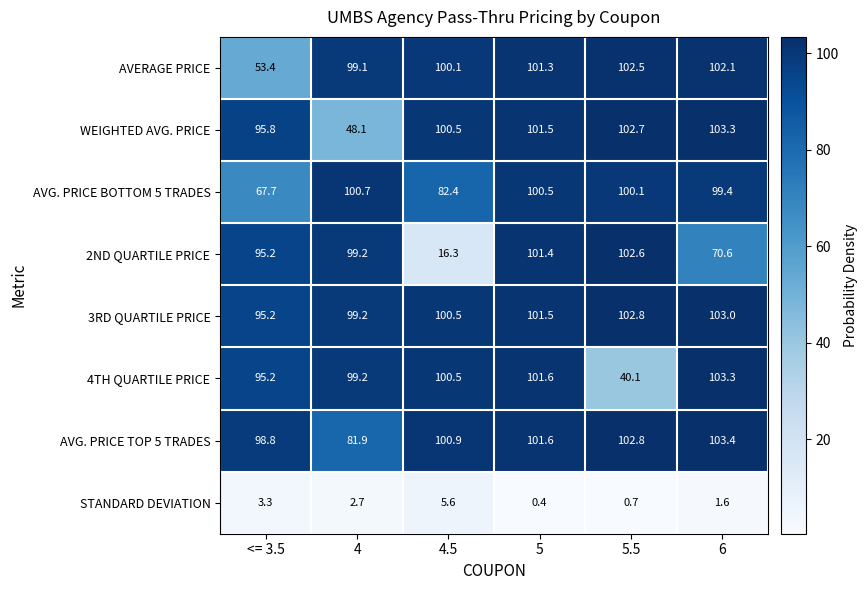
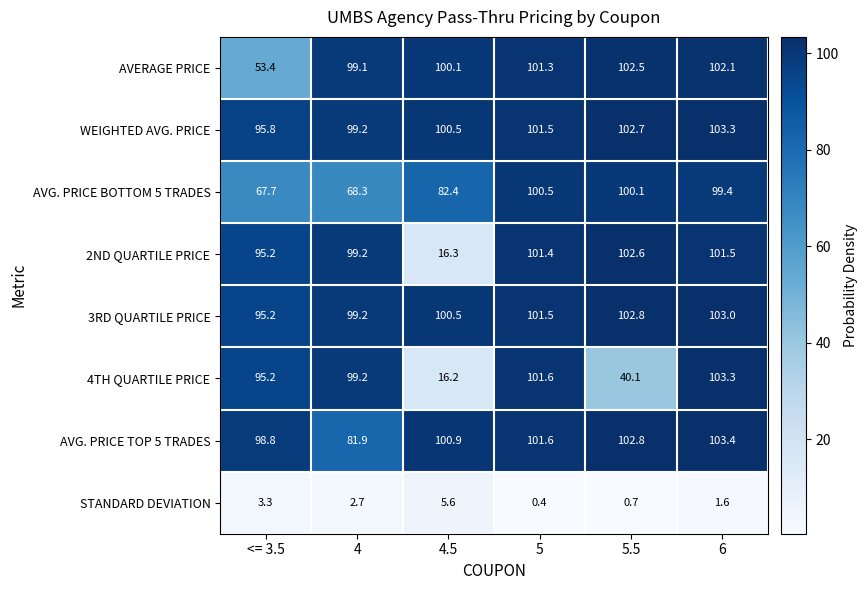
  {
    "AVERAGE PRICE": {
      "<= 3.5": 53.4,
      "4": 99.1,
      "4.5": 100.1,
      "5": 101.3,
      "5.5": 102.5,
      "6": 102.1
    },
    "WEIGHTED AVG. PRICE": {
      "<= 3.5": 95.8,
-     "4": 48.1,
+     "4": 99.2,
      "4.5": 100.5,
      "5": 101.5,
      "5.5": 102.7,
      "6": 103.3
    },
    "AVG. PRICE BOTTOM 5 TRADES": {
      "<= 3.5": 67.7,
-     "4": 100.7,
+     "4": 68.3,
      "4.5": 82.4,
      "5": 100.5,
      "5.5": 100.1,
      "6": 99.4
    },
    "2ND QUARTILE PRICE": {
      "<= 3.5": 95.2,
      "4": 99.2,
      "4.5": 16.3,
      "5": 101.4,
      "5.5": 102.6,
-     "6": 70.6
+     "6": 101.5
    },
    "3RD QUARTILE PRICE": {
      "<= 3.5": 95.2,
      "4": 99.2,
      "4.5": 100.5,
      "5": 101.5,
      "5.5": 102.8,
      "6": 103.0
    },
    "4TH QUARTILE PRICE": {
      "<= 3.5": 95.2,
      "4": 99.2,
-     "4.5": 100.5,
+     "4.5": 16.2,
      "5": 101.6,
      "5.5": 40.1,
      "6": 103.3
    },
    "AVG. PRICE TOP 5 TRADES": {
      "<= 3.5": 98.8,
      "4": 81.9,
      "4.5": 100.9,
      "5": 101.6,
      "5.5": 102.8,
      "6": 103.4
    },
    "STANDARD DEVIATION": {
      "<= 3.5": 3.3,
      "4": 2.7,
      "4.5": 5.6,
      "5": 0.4,
      "5.5": 0.7,
      "6": 1.6
    }
  }
